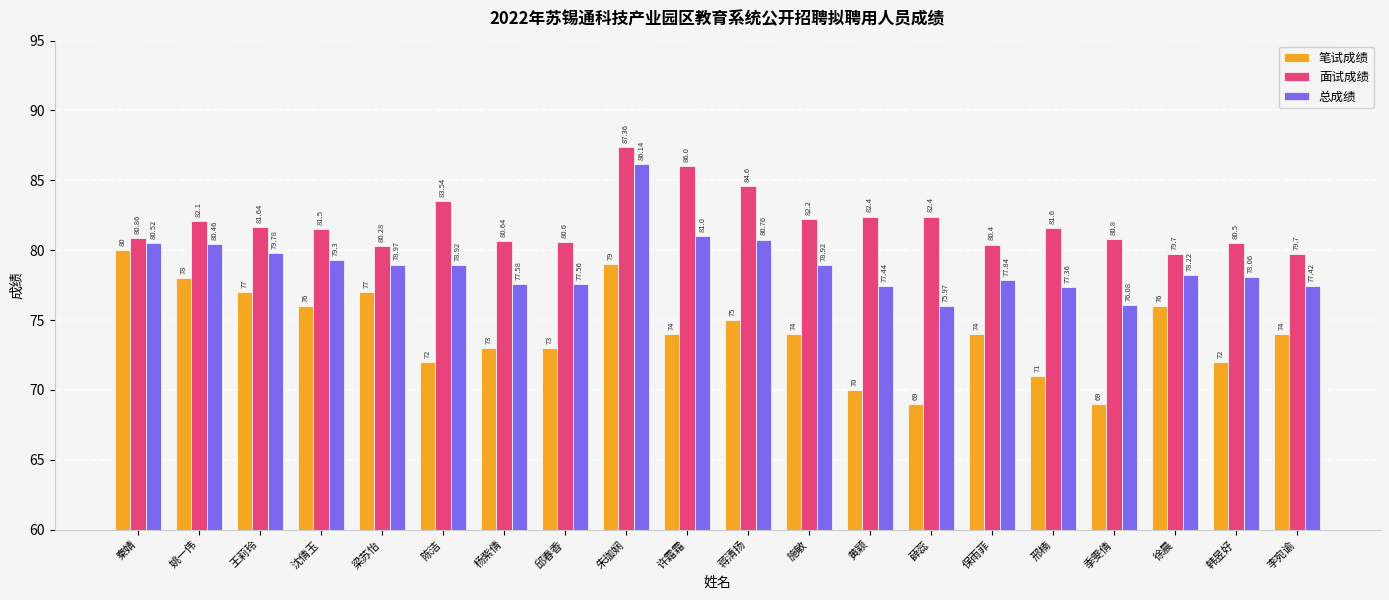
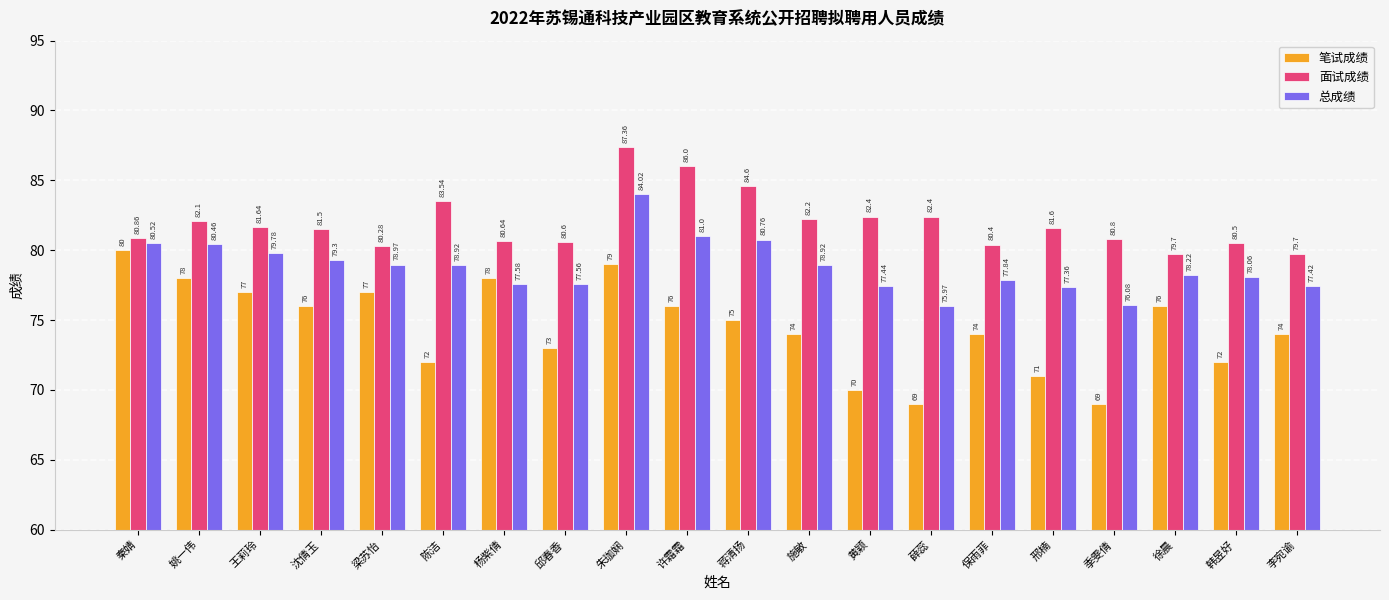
  {
    "笔试成绩": {
      "秦婧": 80,
      "姚一伟": 78,
      "王莉玲": 77,
      "沈倩玉": 76,
      "梁苏怡": 77,
      "陈洁": 72,
-     "杨紫倩": 73,
+     "杨紫倩": 78,
      "邱春香": 73,
      "朱珈娴": 79,
-     "许霜霜": 74,
+     "许霜霜": 76,
      "蒋清扬": 75,
      "施敏": 74,
      "黄颖": 70,
      "薛蕊": 69,
      "保雨菲": 74,
      "邢楠": 71,
      "季雯倩": 69,
      "徐晨": 76,
      "韩昱好": 72,
      "李宛谕": 74
    },
    "面试成绩": {
      "秦婧": 80.86,
      "姚一伟": 82.1,
      "王莉玲": 81.64,
      "沈倩玉": 81.5,
      "梁苏怡": 80.28,
      "陈洁": 83.54,
      "杨紫倩": 80.64,
      "邱春香": 80.6,
      "朱珈娴": 87.36,
      "许霜霜": 86.0,
      "蒋清扬": 84.6,
      "施敏": 82.2,
      "黄颖": 82.4,
      "薛蕊": 82.4,
      "保雨菲": 80.4,
      "邢楠": 81.6,
      "季雯倩": 80.8,
      "徐晨": 79.7,
      "韩昱好": 80.5,
      "李宛谕": 79.7
    },
    "总成绩": {
      "秦婧": 80.52,
      "姚一伟": 80.46,
      "王莉玲": 79.78,
      "沈倩玉": 79.3,
      "梁苏怡": 78.97,
      "陈洁": 78.92,
      "杨紫倩": 77.58,
      "邱春香": 77.56,
-     "朱珈娴": 86.14,
+     "朱珈娴": 84.02,
      "许霜霜": 81.0,
      "蒋清扬": 80.76,
      "施敏": 78.92,
      "黄颖": 77.44,
      "薛蕊": 75.97,
      "保雨菲": 77.84,
      "邢楠": 77.36,
      "季雯倩": 76.08,
      "徐晨": 78.22,
      "韩昱好": 78.06,
      "李宛谕": 77.42
    }
  }
